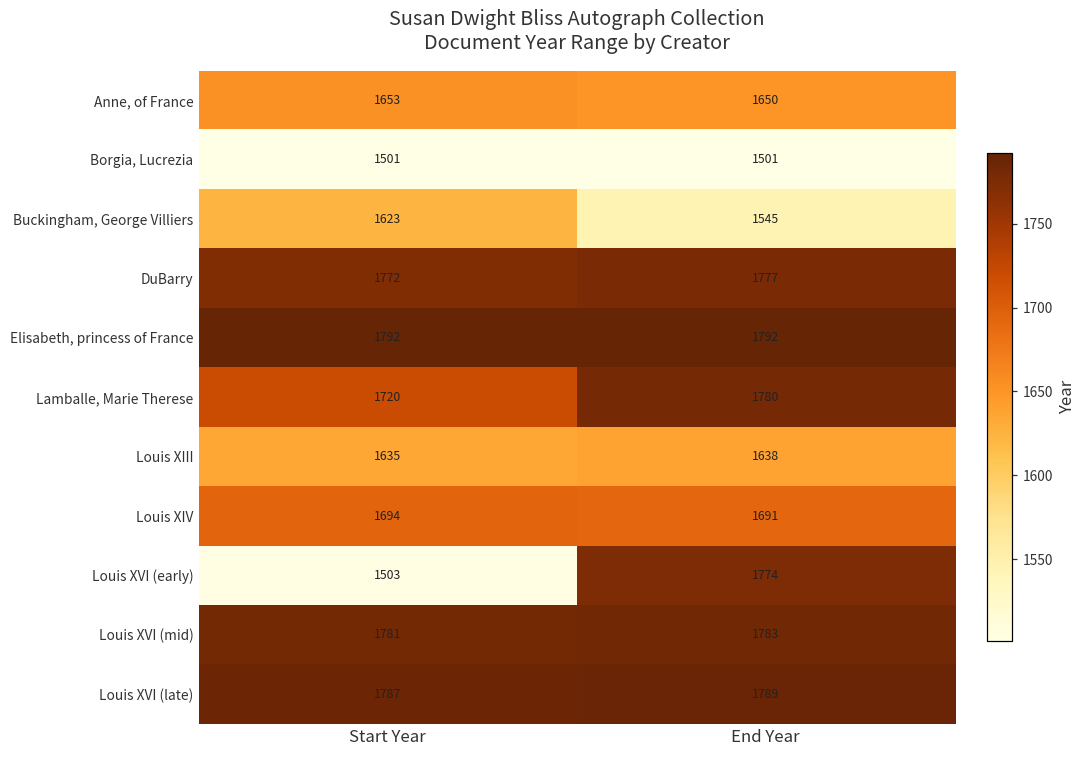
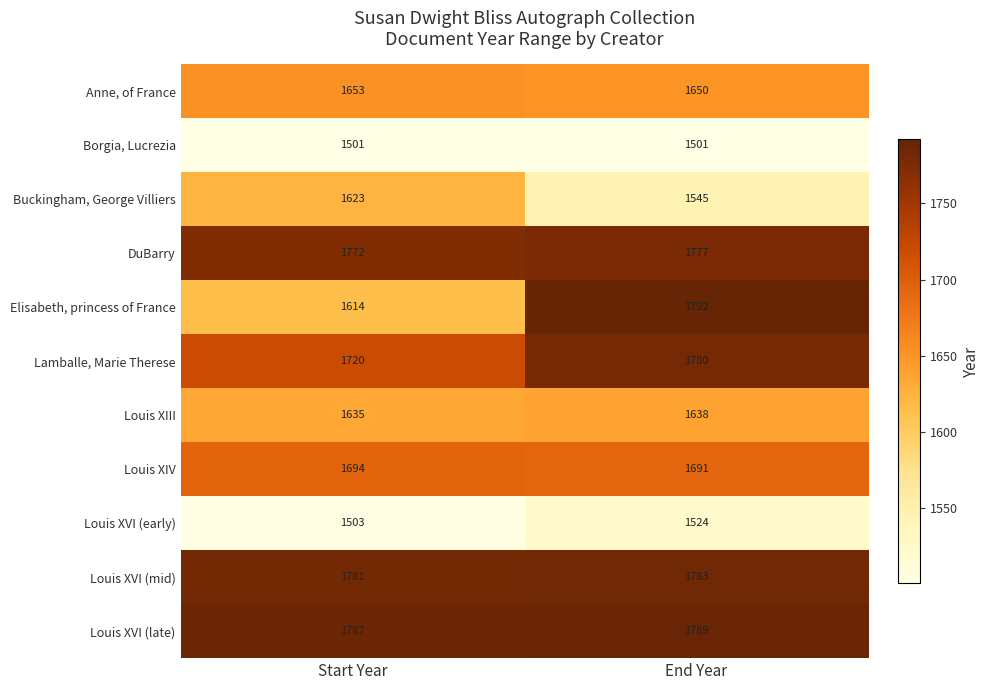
  {
    "Anne, of France": {
      "Start Year": 1653,
      "End Year": 1650
    },
    "Borgia, Lucrezia": {
      "Start Year": 1501,
      "End Year": 1501
    },
    "Buckingham, George Villiers": {
      "Start Year": 1623,
      "End Year": 1545
    },
    "DuBarry": {
      "Start Year": 1772,
      "End Year": 1777
    },
    "Elisabeth, princess of France": {
-     "Start Year": 1792,
+     "Start Year": 1614,
      "End Year": 1792
    },
    "Lamballe, Marie Therese": {
      "Start Year": 1720,
      "End Year": 1780
    },
    "Louis XIII": {
      "Start Year": 1635,
      "End Year": 1638
    },
    "Louis XIV": {
      "Start Year": 1694,
      "End Year": 1691
    },
    "Louis XVI (early)": {
      "Start Year": 1503,
-     "End Year": 1774
+     "End Year": 1524
    },
    "Louis XVI (mid)": {
      "Start Year": 1781,
      "End Year": 1783
    },
    "Louis XVI (late)": {
      "Start Year": 1787,
      "End Year": 1789
    }
  }
